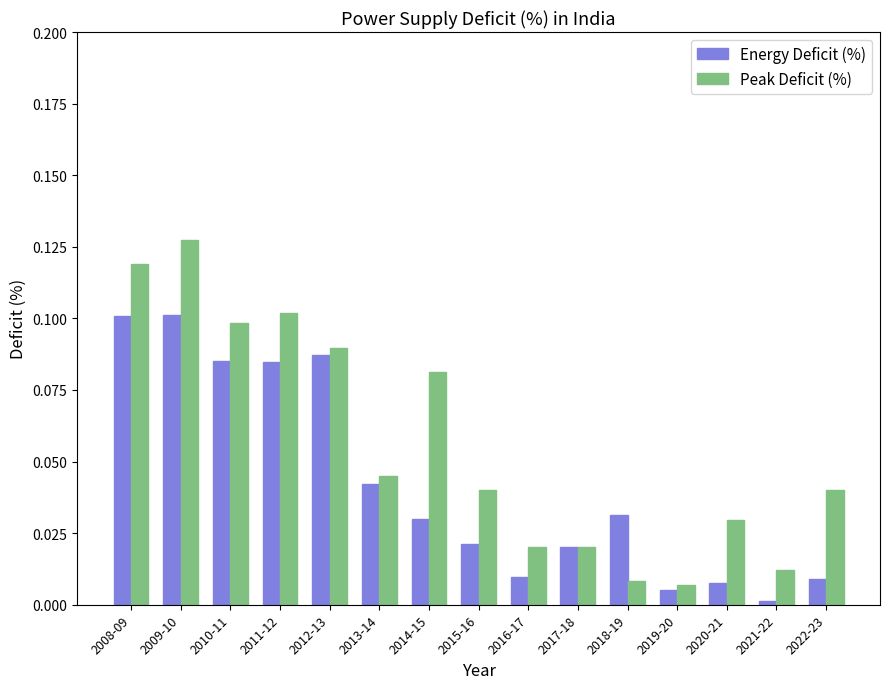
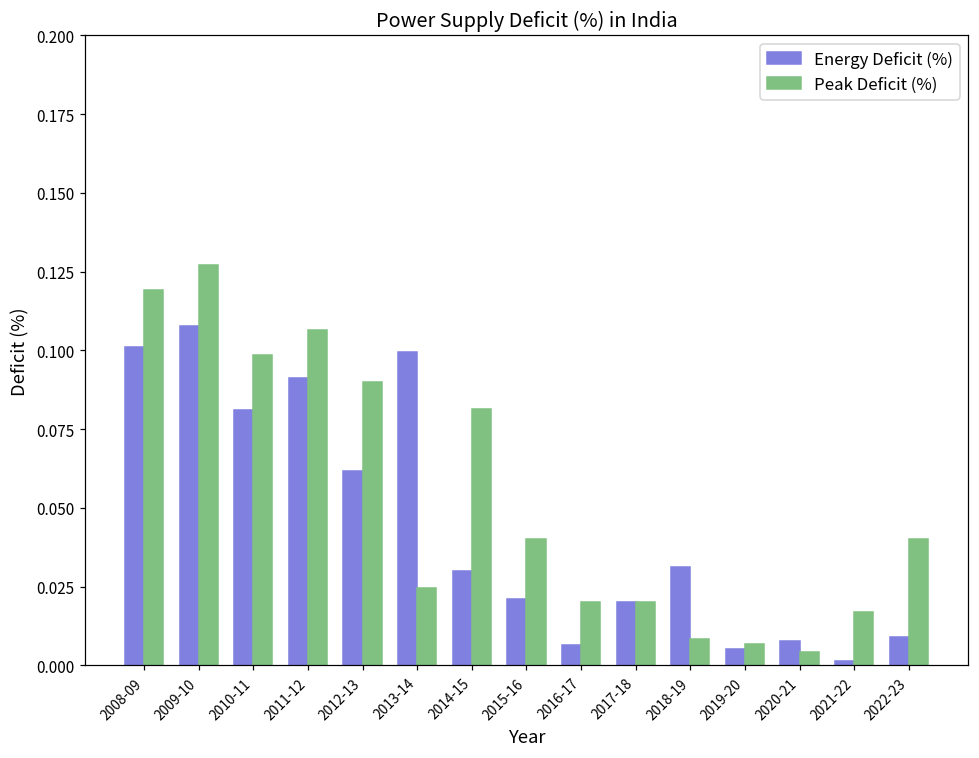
  {
    "Energy Deficit (%)": {
      "2008-09": 0.101,
-     "2009-10": 0.101,
-     "2010-11": 0.085,
-     "2011-12": 0.085,
-     "2012-13": 0.087,
-     "2013-14": 0.042,
+     "2009-10": 0.108,
+     "2010-11": 0.081,
+     "2011-12": 0.091,
+     "2012-13": 0.062,
+     "2013-14": 0.100,
      "2014-15": 0.030,
      "2015-16": 0.021,
-     "2016-17": 0.010,
+     "2016-17": 0.007,
      "2017-18": 0.020,
      "2018-19": 0.031,
      "2019-20": 0.005,
      "2020-21": 0.008,
      "2021-22": 0.001,
      "2022-23": 0.009
    },
    "Peak Deficit (%)": {
      "2008-09": 0.119,
      "2009-10": 0.127,
      "2010-11": 0.098,
-     "2011-12": 0.102,
+     "2011-12": 0.106,
      "2012-13": 0.090,
-     "2013-14": 0.045,
+     "2013-14": 0.025,
      "2014-15": 0.081,
      "2015-16": 0.040,
      "2016-17": 0.020,
      "2017-18": 0.020,
      "2018-19": 0.008,
      "2019-20": 0.007,
-     "2020-21": 0.030,
-     "2021-22": 0.012,
+     "2020-21": 0.004,
+     "2021-22": 0.017,
      "2022-23": 0.040
    }
  }
